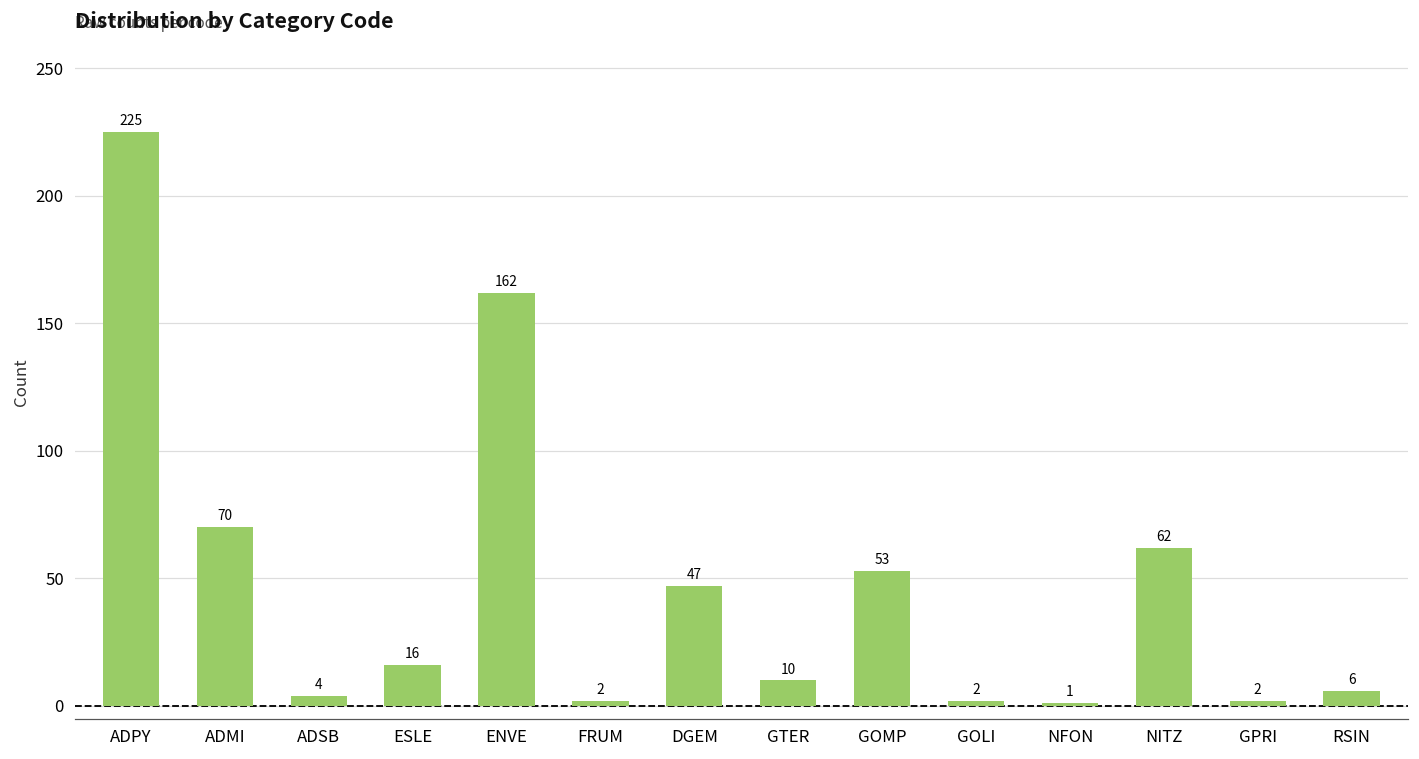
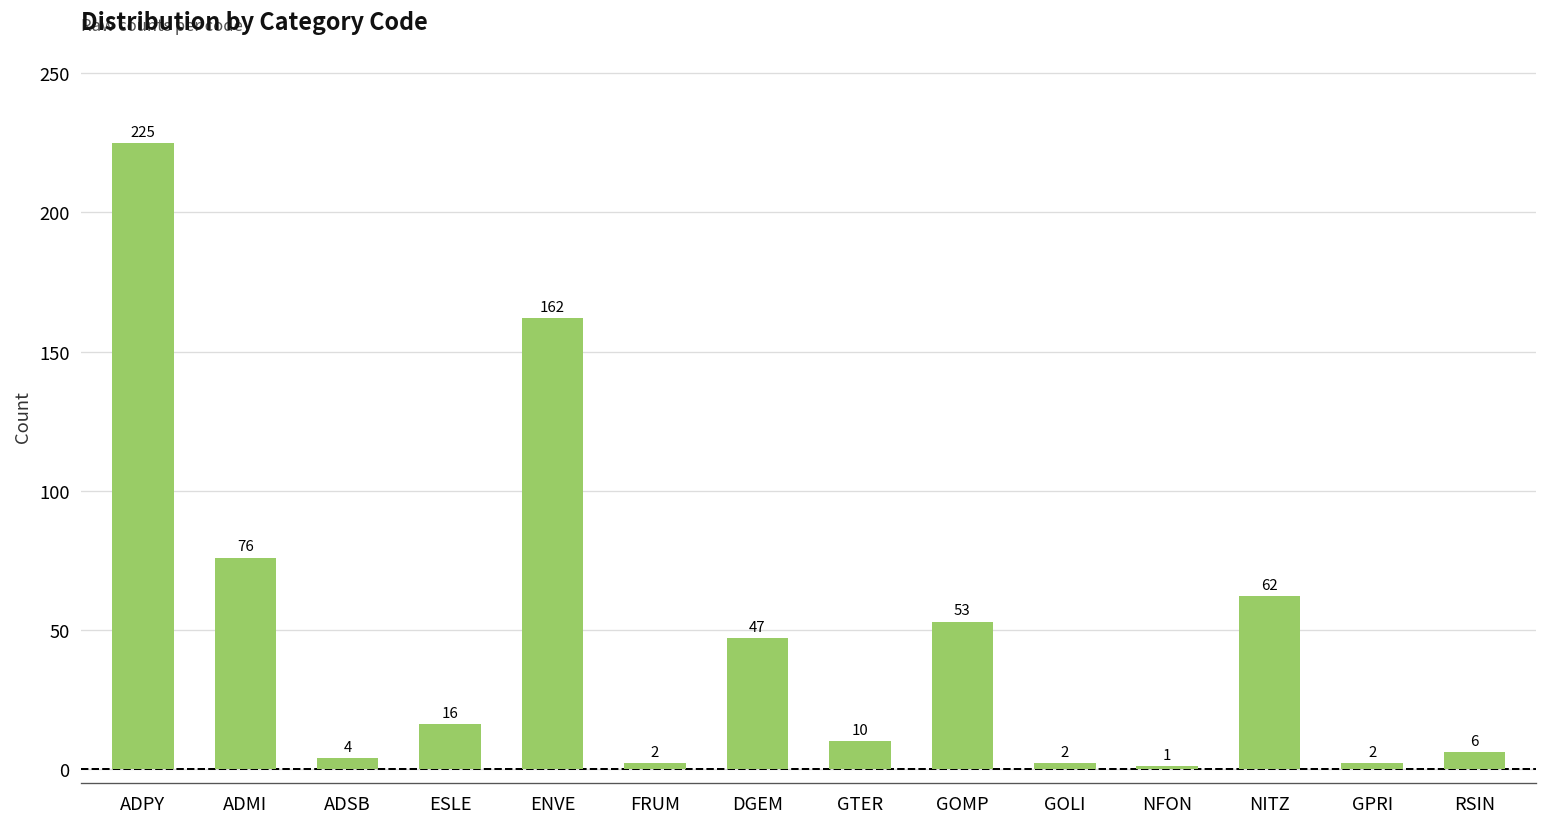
  {
    "ADPY": 225,
-   "ADMI": 70,
+   "ADMI": 76,
    "ADSB": 4,
    "ESLE": 16,
    "ENVE": 162,
    "FRUM": 2,
    "DGEM": 47,
    "GTER": 10,
    "GOMP": 53,
    "GOLI": 2,
    "NFON": 1,
    "NITZ": 62,
    "GPRI": 2,
    "RSIN": 6
  }
